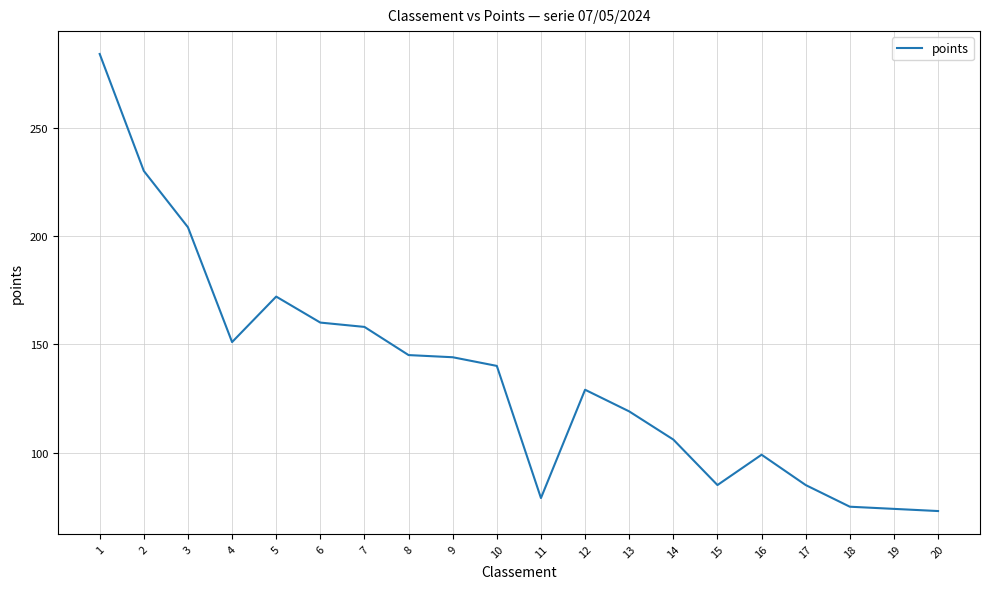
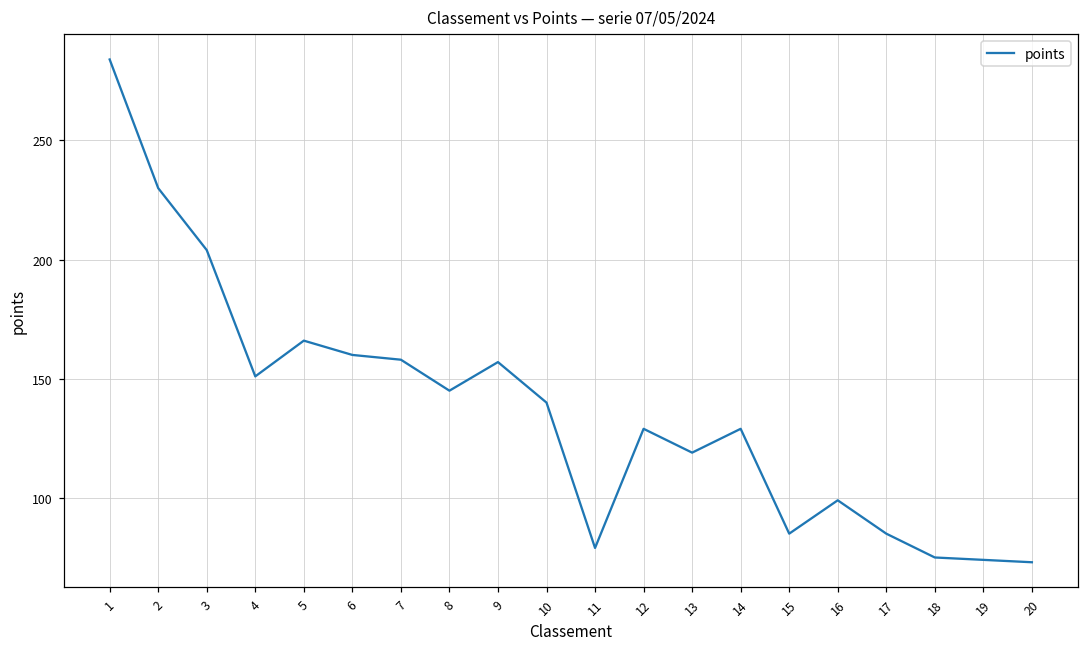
  {
    "1": 284,
    "2": 230,
    "3": 204,
    "4": 151,
-   "5": 172,
+   "5": 166,
    "6": 160,
    "7": 158,
    "8": 145,
-   "9": 144,
+   "9": 157,
    "10": 140,
    "11": 79,
    "12": 129,
    "13": 119,
-   "14": 106,
+   "14": 129,
    "15": 85,
    "16": 99,
    "17": 85,
    "18": 75,
    "19": 74,
    "20": 73
  }
